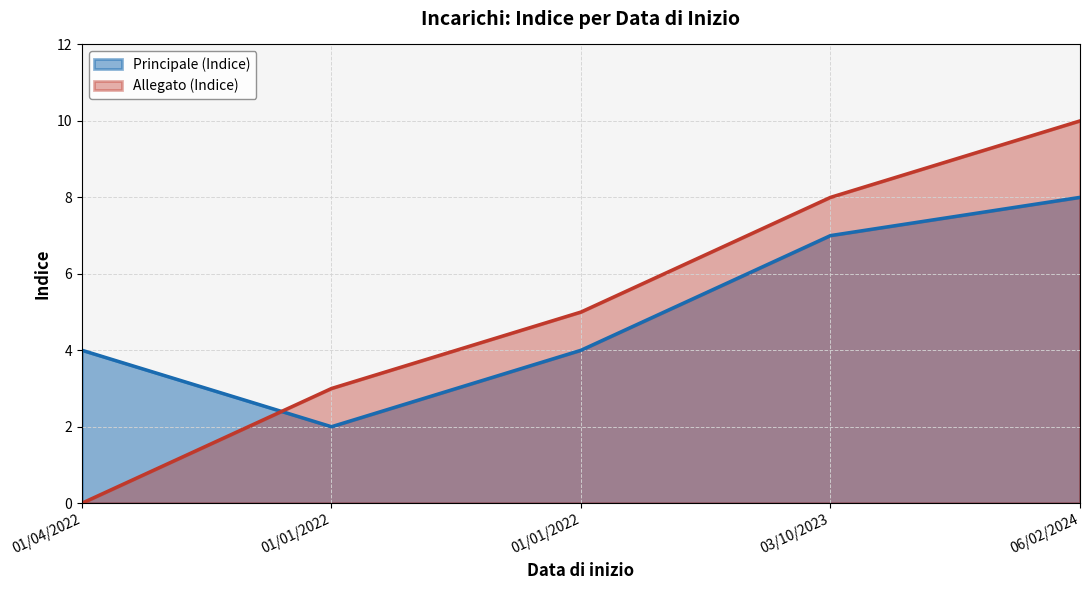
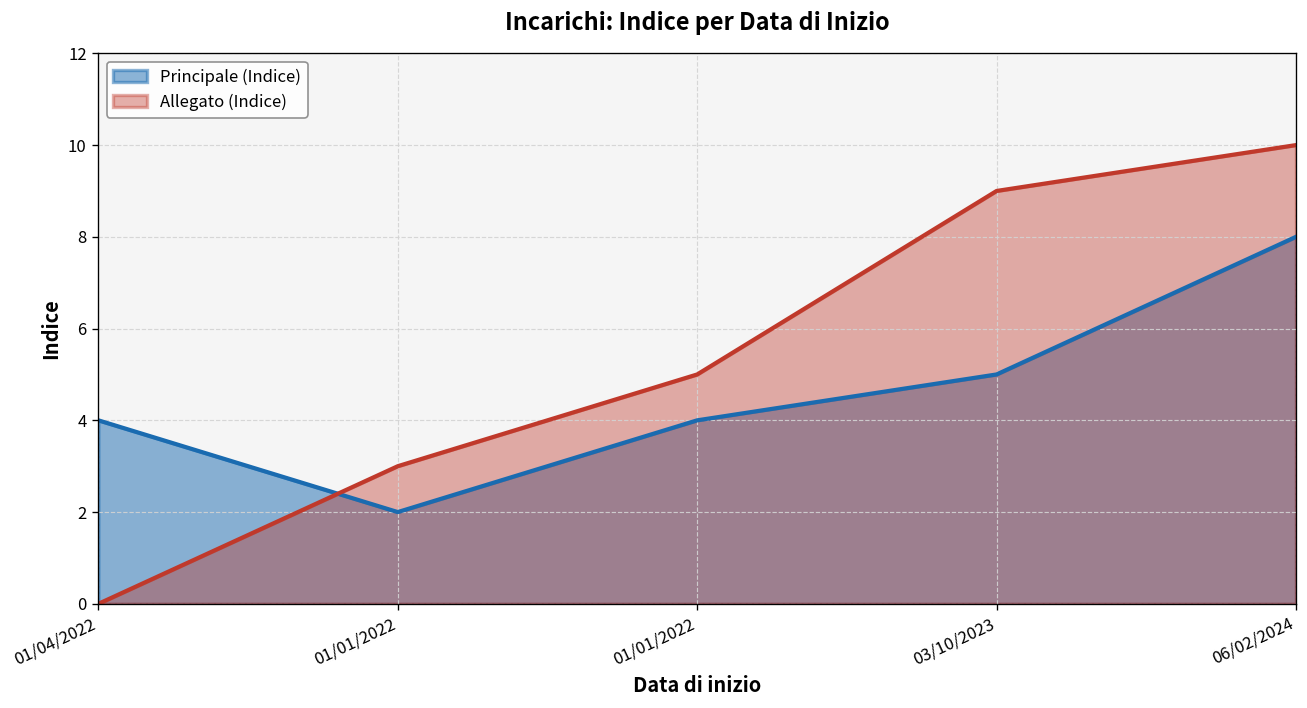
  {
    "Principale (Indice)": {
      "01/04/2022": 4,
-     "03/10/2023": 7,
+     "03/10/2023": 5,
      "06/02/2024": 8
    },
    "Allegato (Indice)": {
      "01/04/2022": 0,
-     "03/10/2023": 8,
+     "03/10/2023": 9,
      "06/02/2024": 10
    }
  }
